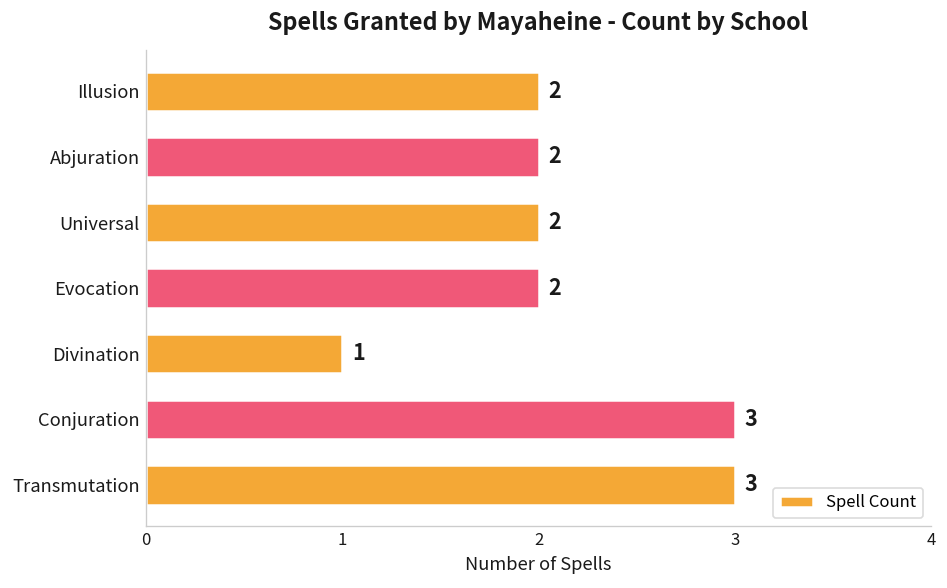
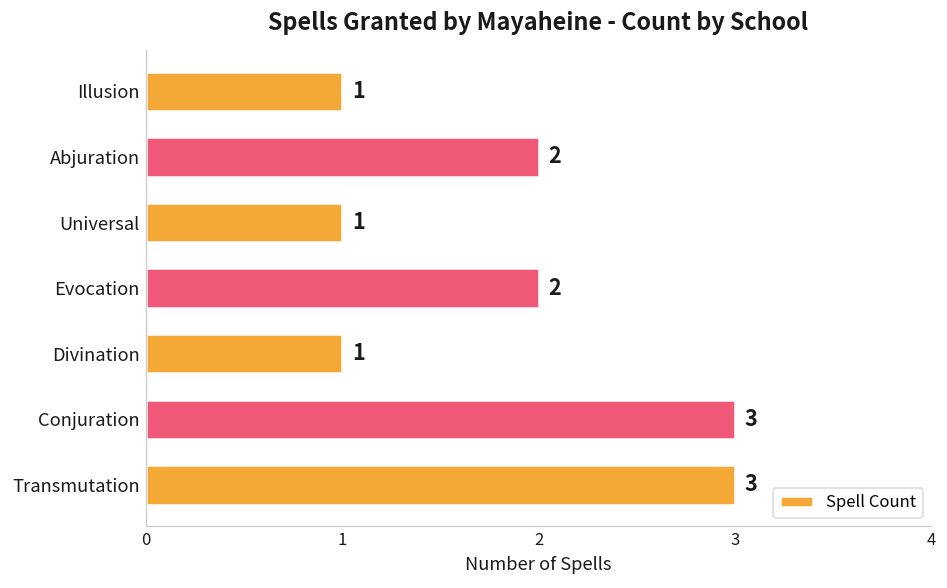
  {
-   "Illusion": 2,
+   "Illusion": 1,
    "Abjuration": 2,
-   "Universal": 2,
+   "Universal": 1,
    "Evocation": 2,
    "Divination": 1,
    "Conjuration": 3,
    "Transmutation": 3
  }
